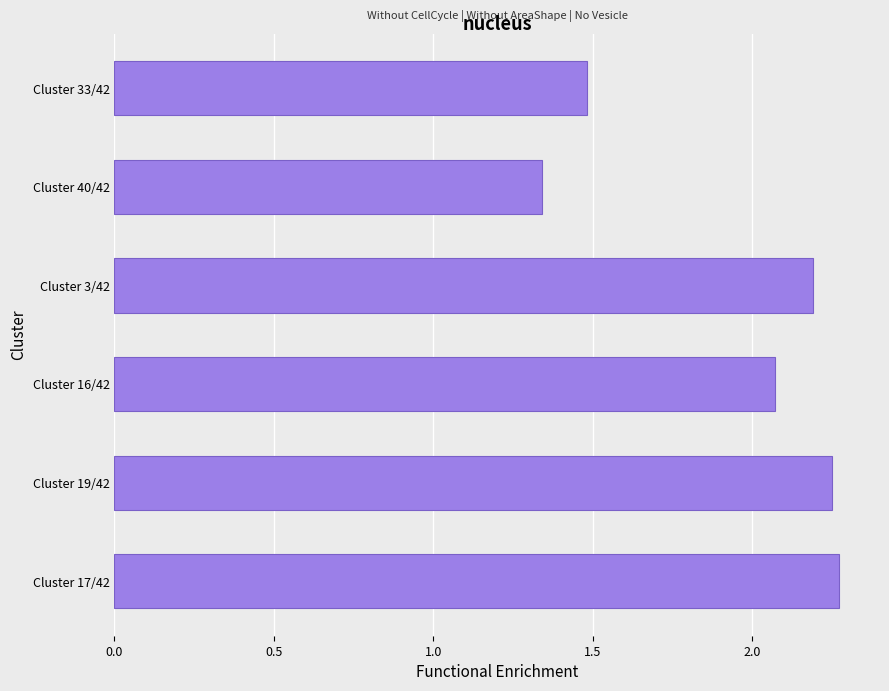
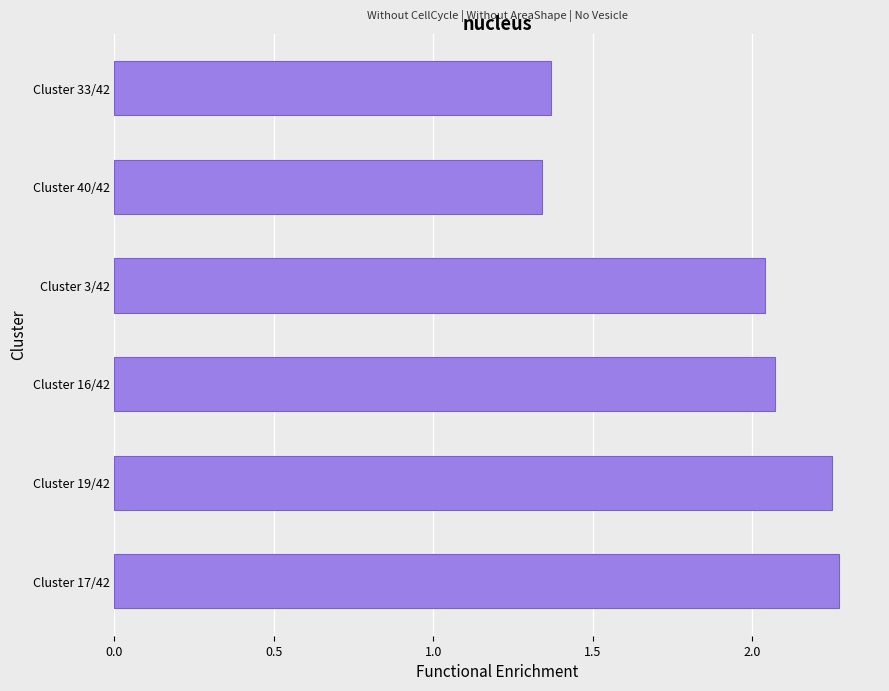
  {
-   "Cluster 33/42": 1.48,
+   "Cluster 33/42": 1.37,
    "Cluster 40/42": 1.34,
-   "Cluster 3/42": 2.19,
+   "Cluster 3/42": 2.04,
    "Cluster 16/42": 2.07,
    "Cluster 19/42": 2.25,
    "Cluster 17/42": 2.27
  }
